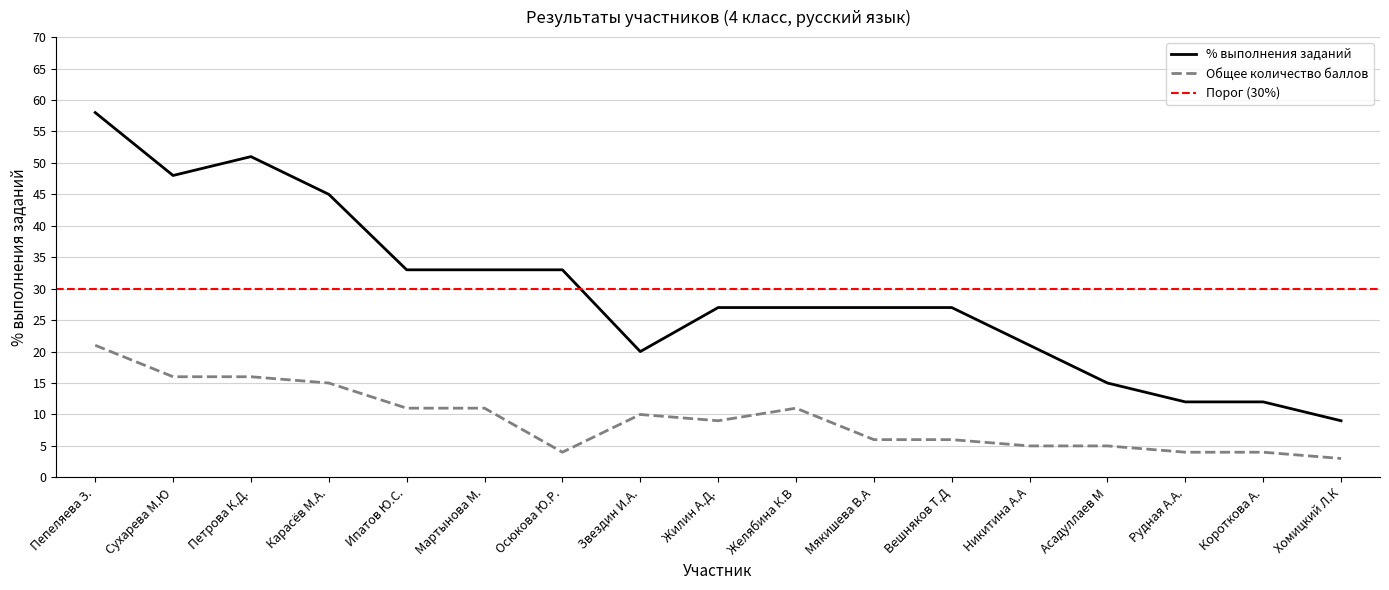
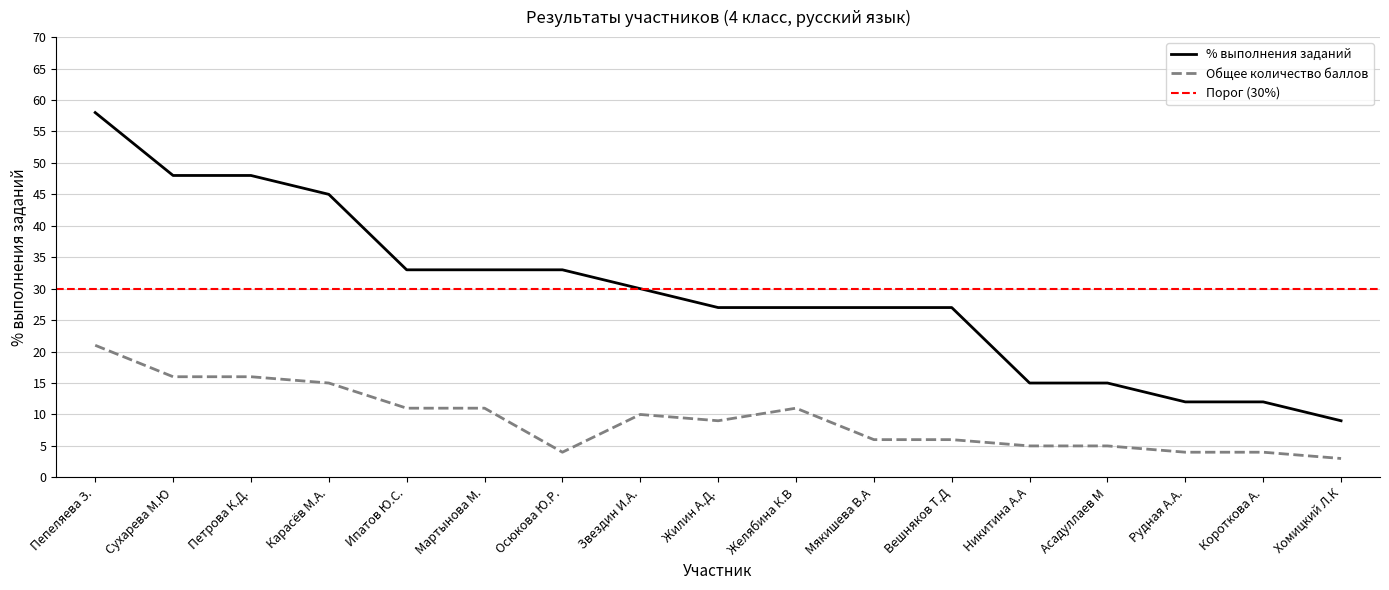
  {
    "% выполнения заданий": {
      "Пепеляева З.": 58,
      "Сухарева М.Ю": 48,
-     "Петрова К.Д.": 51,
+     "Петрова К.Д.": 48,
      "Карасёв М.А.": 45,
      "Ипатов Ю.С.": 33,
      "Мартынова М.": 33,
      "Осюкова Ю.Р.": 33,
-     "Звездин И.А.": 20,
+     "Звездин И.А.": 30,
      "Жилин А.Д.": 27,
      "Желябина К.В": 27,
      "Мякишева В.А": 27,
      "Вешняков Т.Д": 27,
-     "Никитина А.А": 21,
+     "Никитина А.А": 15,
      "Асадуллаев М": 15,
      "Рудная А.А.": 12,
      "Короткова А.": 12,
      "Хомицкий Л.К": 9
    },
    "Общее количество баллов": {
      "Пепеляева З.": 21,
      "Сухарева М.Ю": 16,
      "Петрова К.Д.": 16,
      "Карасёв М.А.": 15,
      "Ипатов Ю.С.": 11,
      "Мартынова М.": 11,
      "Осюкова Ю.Р.": 4,
      "Звездин И.А.": 10,
      "Жилин А.Д.": 9,
      "Желябина К.В": 11,
      "Мякишева В.А": 6,
      "Вешняков Т.Д": 6,
      "Никитина А.А": 5,
      "Асадуллаев М": 5,
      "Рудная А.А.": 4,
      "Короткова А.": 4,
      "Хомицкий Л.К": 3
    }
  }
